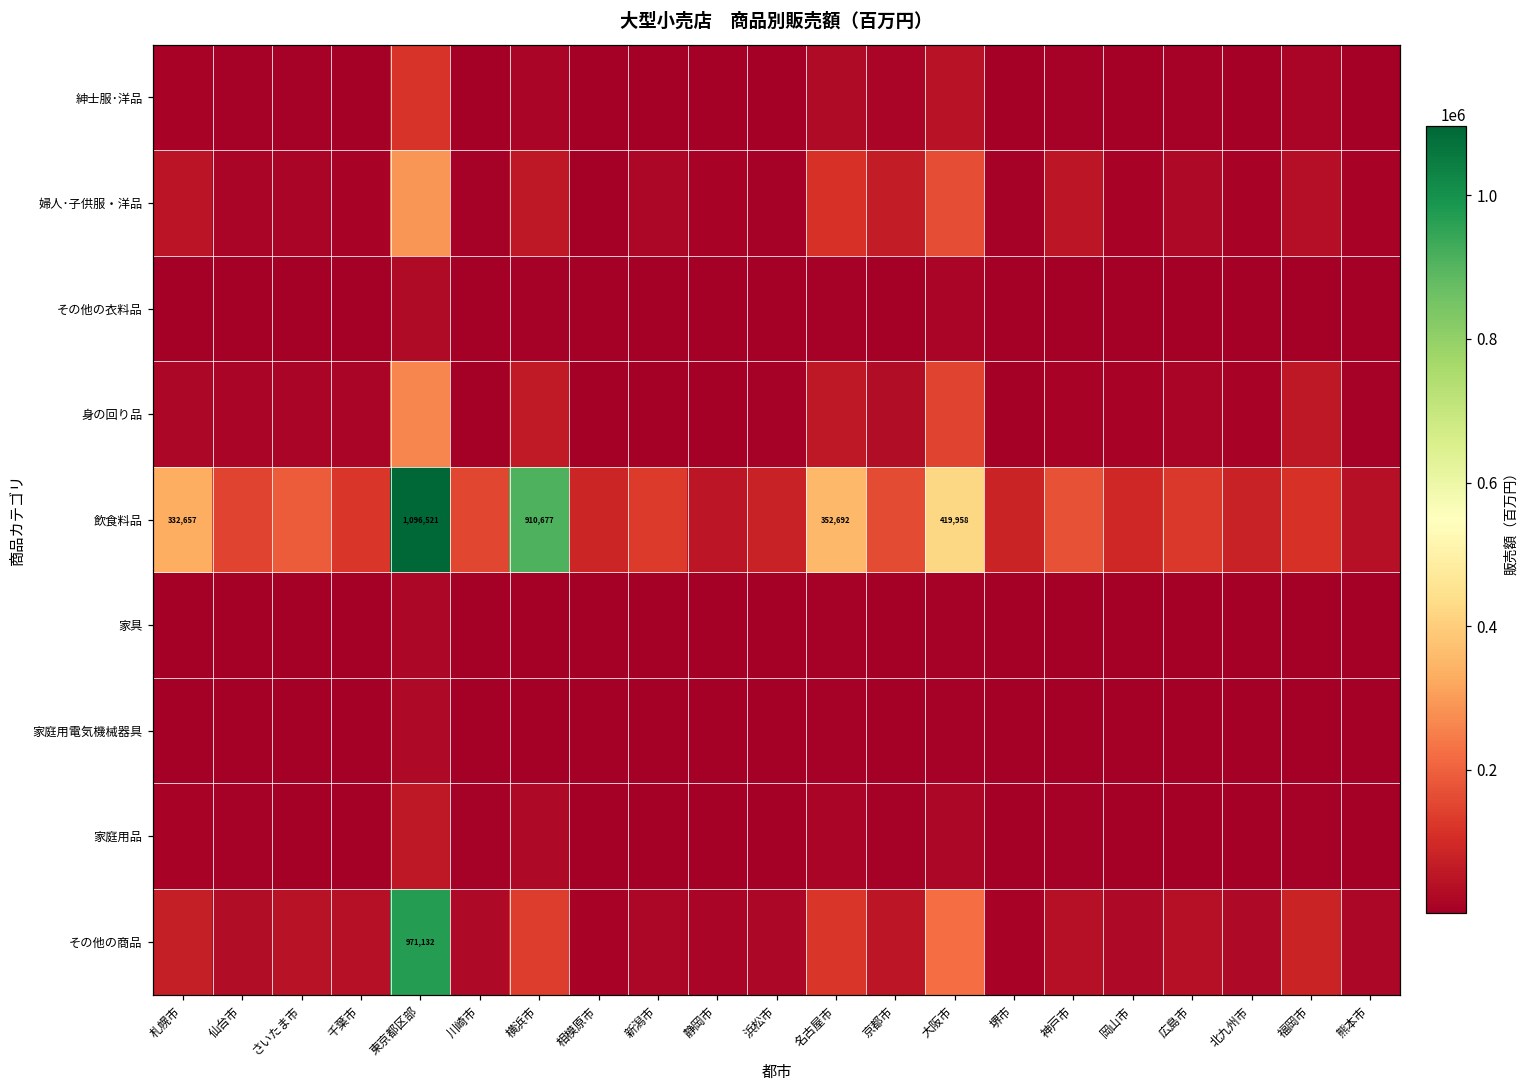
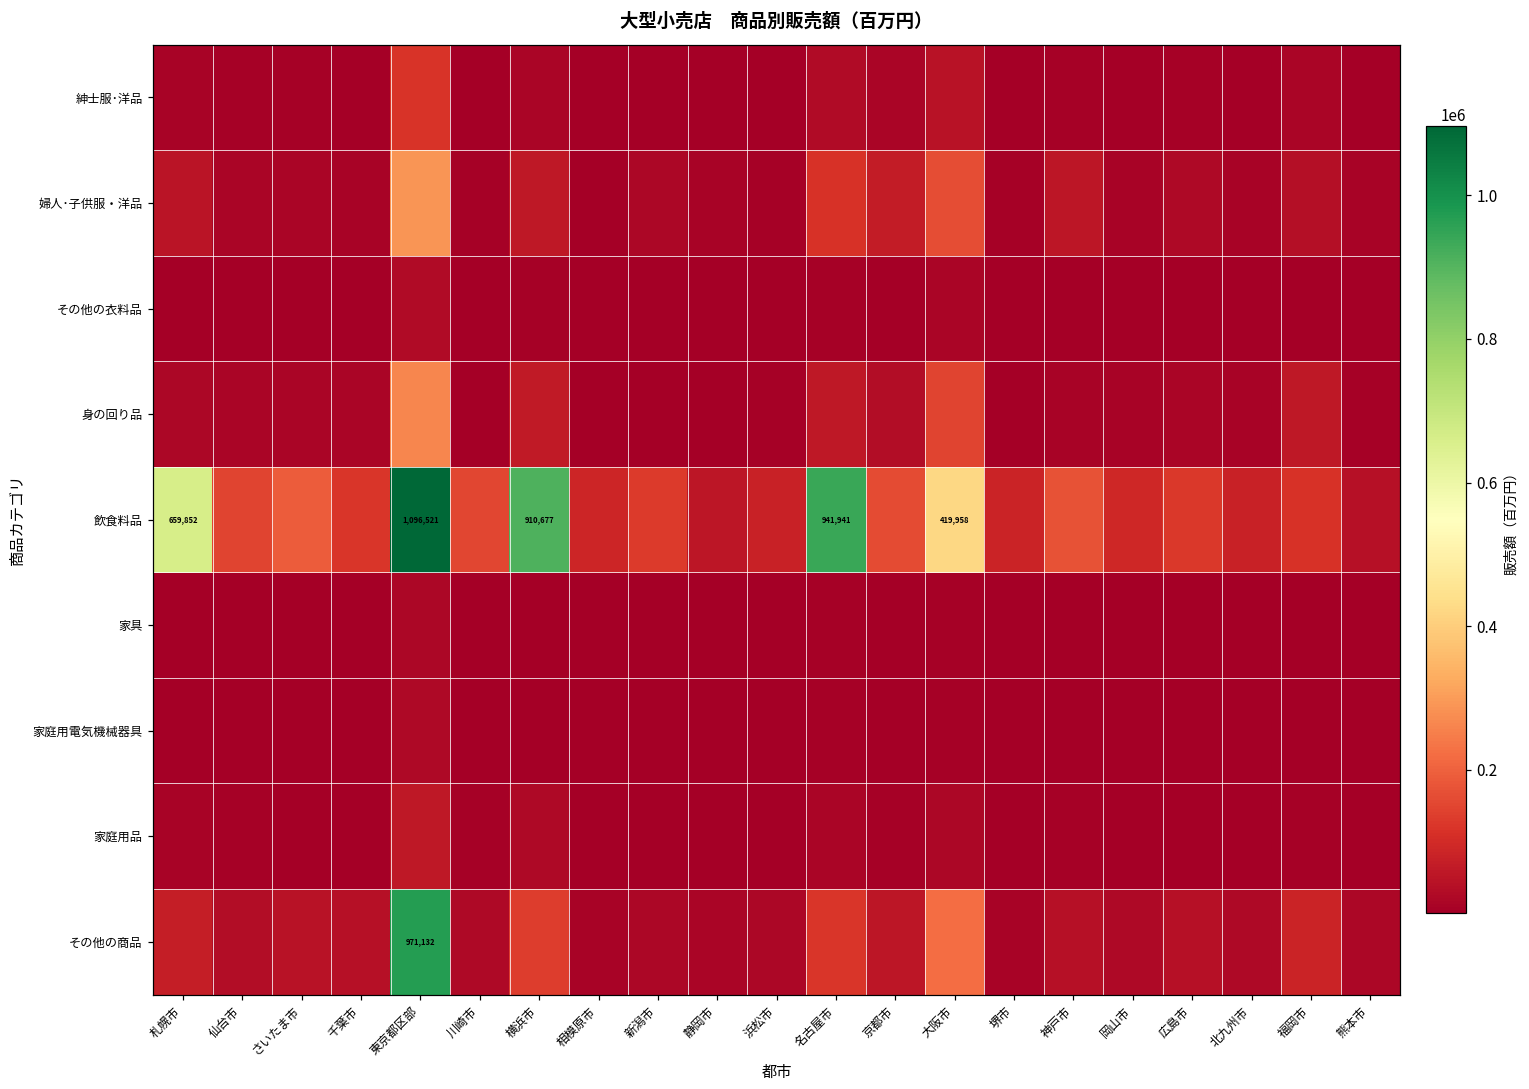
  {
    "飲食料品": {
-     "札幌市": "332,657",
+     "札幌市": "659,852",
      "東京都区部": "1,096,521",
      "横浜市": "910,677",
-     "名古屋市": "352,692",
+     "名古屋市": "941,941",
      "大阪市": "419,958"
    },
    "その他の商品": {
      "東京都区部": "971,132"
    }
  }
